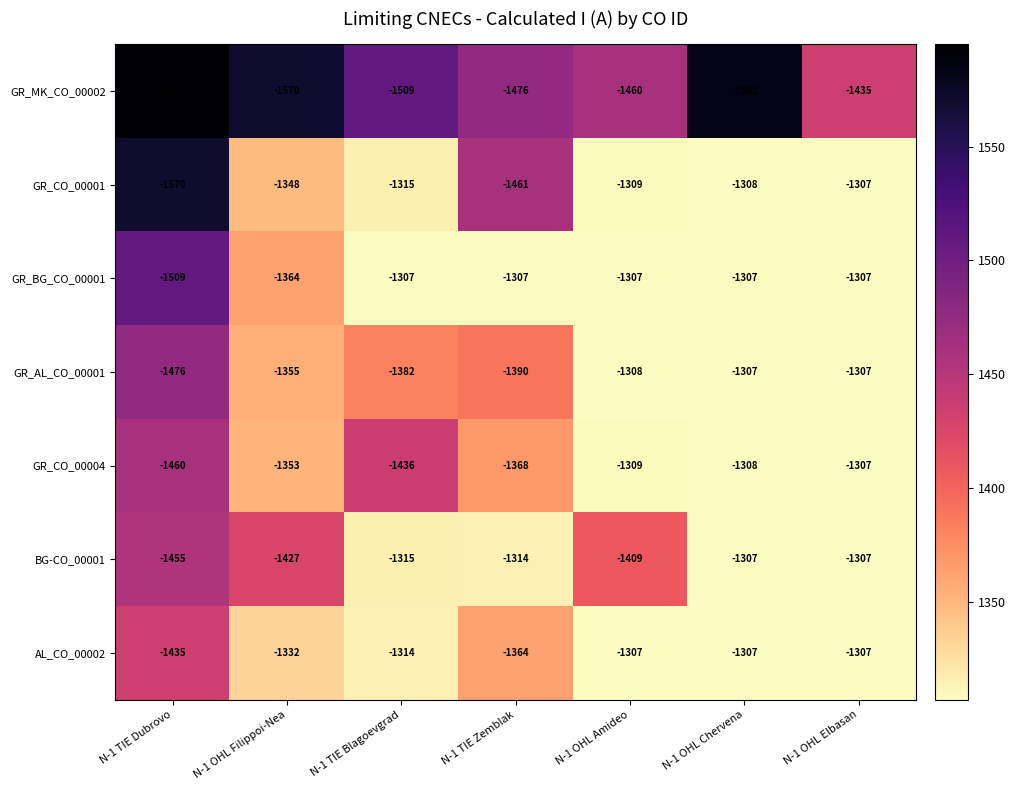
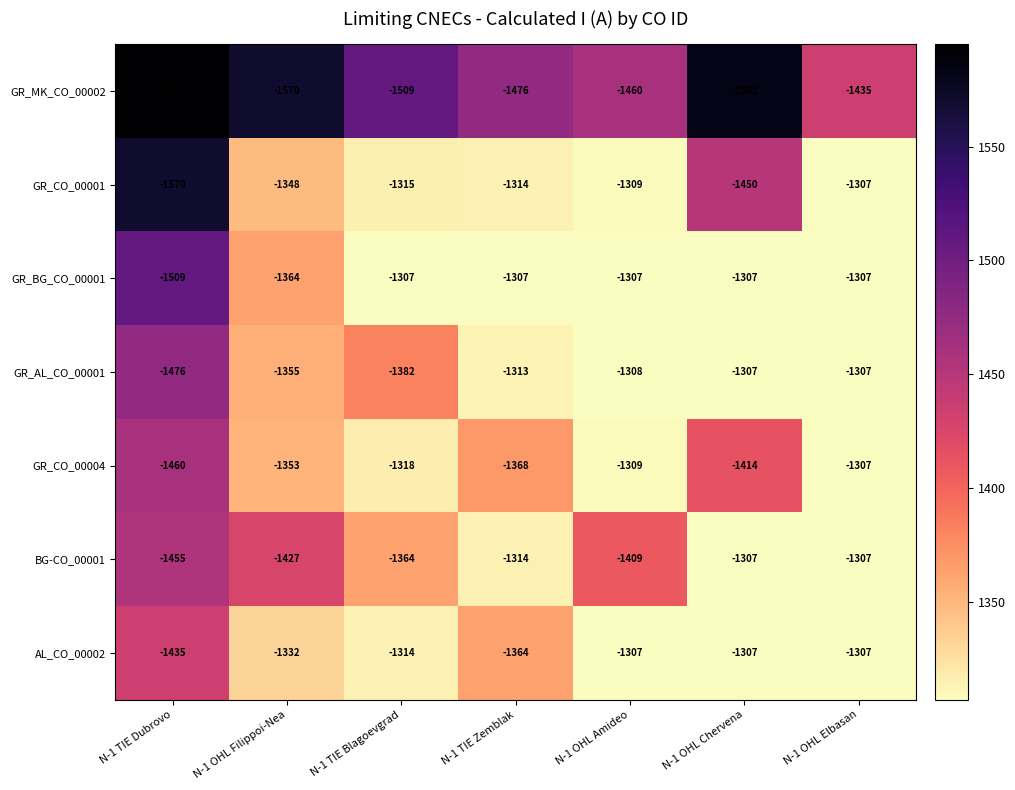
  {
    "GR_MK_CO_00002": {
      "N-1 TIE Blagoevgrad": -1509,
      "N-1 TIE Zemblak": -1476,
      "N-1 OHL Amideo": -1460,
      "N-1 OHL Elbasan": -1435
    },
    "GR_CO_00001": {
      "N-1 OHL Filippoi-Nea": -1348,
      "N-1 TIE Blagoevgrad": -1315,
-     "N-1 TIE Zemblak": -1461,
+     "N-1 TIE Zemblak": -1314,
      "N-1 OHL Amideo": -1309,
-     "N-1 OHL Chervena": -1308,
+     "N-1 OHL Chervena": -1450,
      "N-1 OHL Elbasan": -1307
    },
    "GR_BG_CO_00001": {
      "N-1 TIE Dubrovo": -1509,
      "N-1 OHL Filippoi-Nea": -1364,
      "N-1 TIE Blagoevgrad": -1307,
      "N-1 TIE Zemblak": -1307,
      "N-1 OHL Amideo": -1307,
      "N-1 OHL Chervena": -1307,
      "N-1 OHL Elbasan": -1307
    },
    "GR_AL_CO_00001": {
      "N-1 TIE Dubrovo": -1476,
      "N-1 OHL Filippoi-Nea": -1355,
      "N-1 TIE Blagoevgrad": -1382,
-     "N-1 TIE Zemblak": -1390,
+     "N-1 TIE Zemblak": -1313,
      "N-1 OHL Amideo": -1308,
      "N-1 OHL Chervena": -1307,
      "N-1 OHL Elbasan": -1307
    },
    "GR_CO_00004": {
      "N-1 TIE Dubrovo": -1460,
      "N-1 OHL Filippoi-Nea": -1353,
-     "N-1 TIE Blagoevgrad": -1436,
+     "N-1 TIE Blagoevgrad": -1318,
      "N-1 TIE Zemblak": -1368,
      "N-1 OHL Amideo": -1309,
-     "N-1 OHL Chervena": -1308,
+     "N-1 OHL Chervena": -1414,
      "N-1 OHL Elbasan": -1307
    },
    "BG-CO_00001": {
      "N-1 TIE Dubrovo": -1455,
      "N-1 OHL Filippoi-Nea": -1427,
-     "N-1 TIE Blagoevgrad": -1315,
+     "N-1 TIE Blagoevgrad": -1364,
      "N-1 TIE Zemblak": -1314,
      "N-1 OHL Amideo": -1409,
      "N-1 OHL Chervena": -1307,
      "N-1 OHL Elbasan": -1307
    },
    "AL_CO_00002": {
      "N-1 TIE Dubrovo": -1435,
      "N-1 OHL Filippoi-Nea": -1332,
      "N-1 TIE Blagoevgrad": -1314,
      "N-1 TIE Zemblak": -1364,
      "N-1 OHL Amideo": -1307,
      "N-1 OHL Chervena": -1307,
      "N-1 OHL Elbasan": -1307
    }
  }
